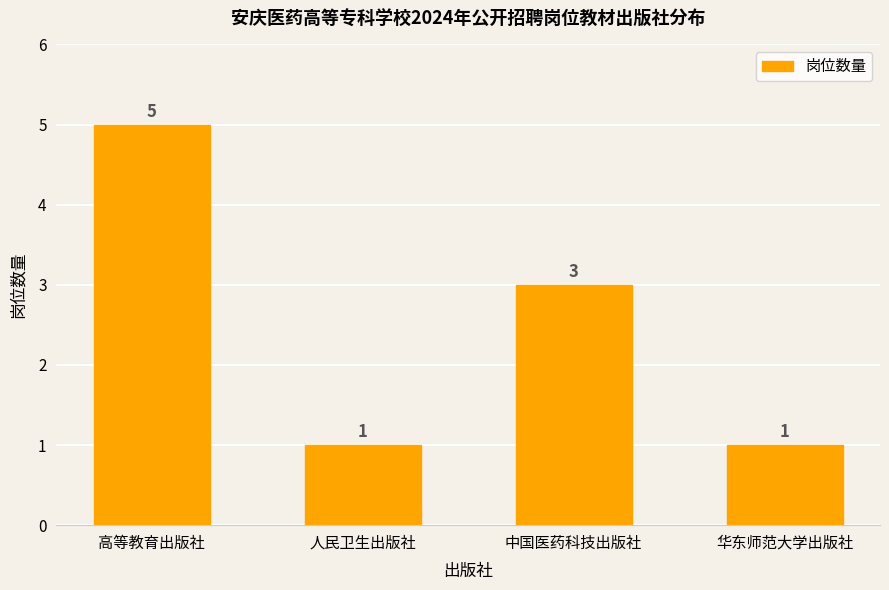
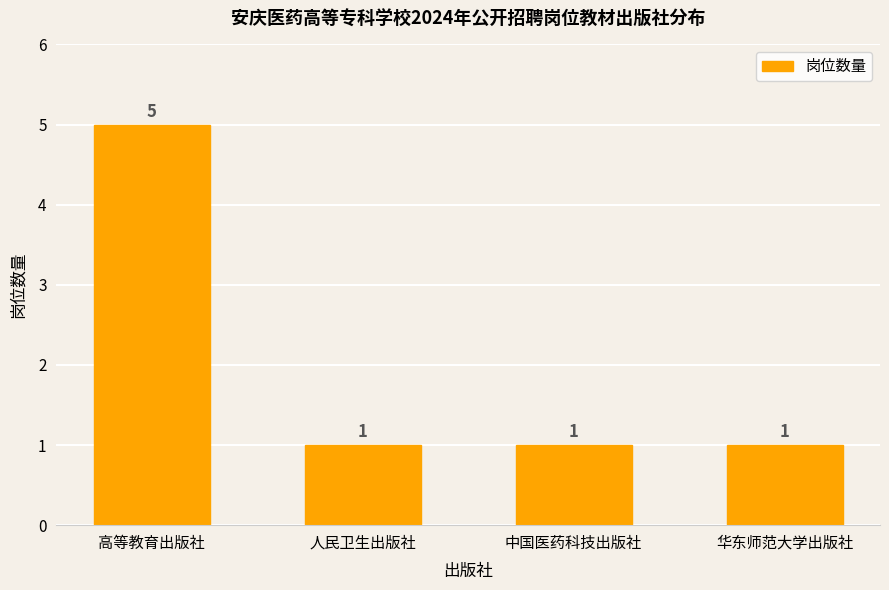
  {
    "高等教育出版社": 5,
    "人民卫生出版社": 1,
-   "中国医药科技出版社": 3,
+   "中国医药科技出版社": 1,
    "华东师范大学出版社": 1
  }
